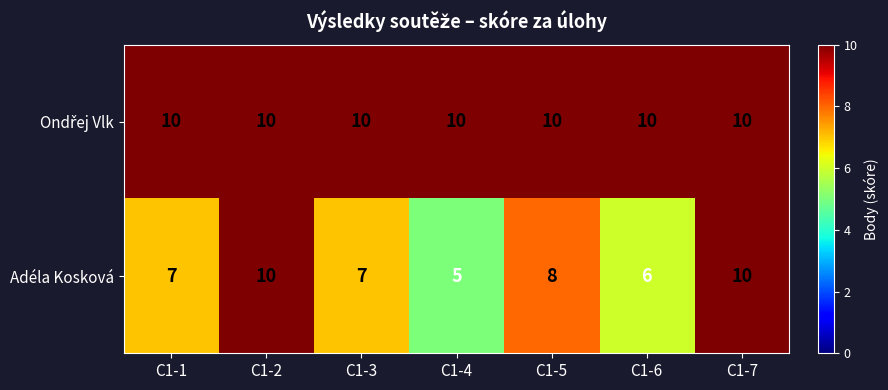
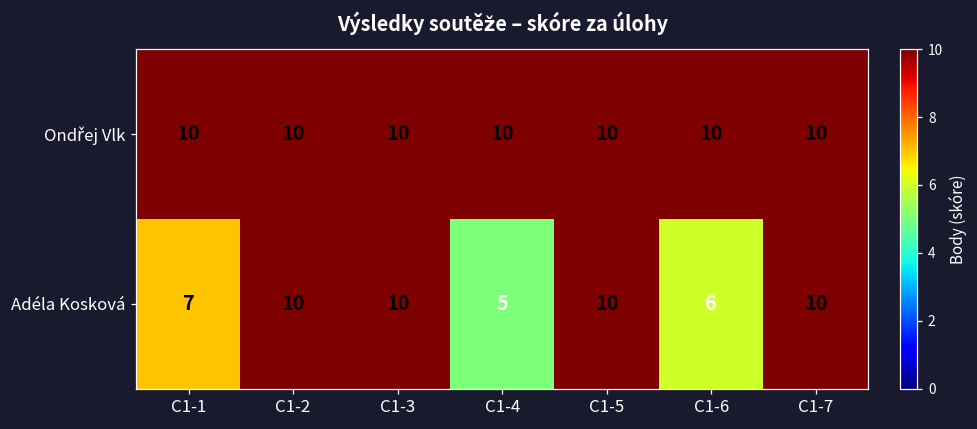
  {
    "Ondřej Vlk": {
      "C1-1": 10,
      "C1-2": 10,
      "C1-3": 10,
      "C1-4": 10,
      "C1-5": 10,
      "C1-6": 10,
      "C1-7": 10
    },
    "Adéla Kosková": {
      "C1-1": 7,
      "C1-2": 10,
-     "C1-3": 7,
+     "C1-3": 10,
      "C1-4": 5,
-     "C1-5": 8,
+     "C1-5": 10,
      "C1-6": 6,
      "C1-7": 10
    }
  }
